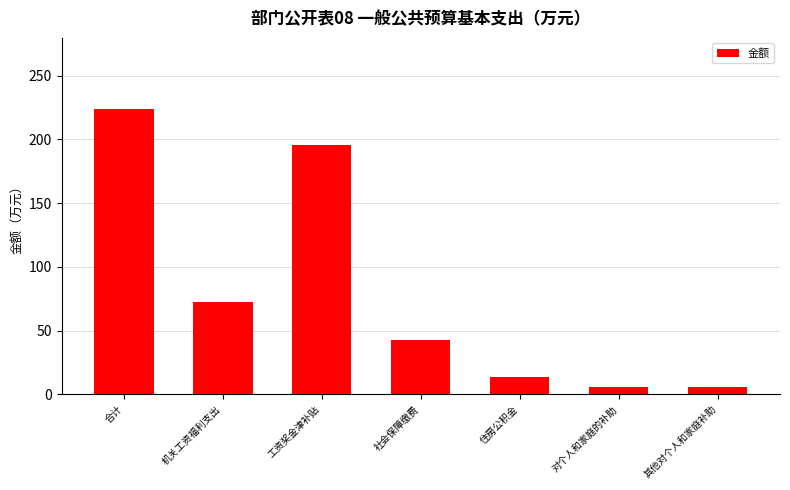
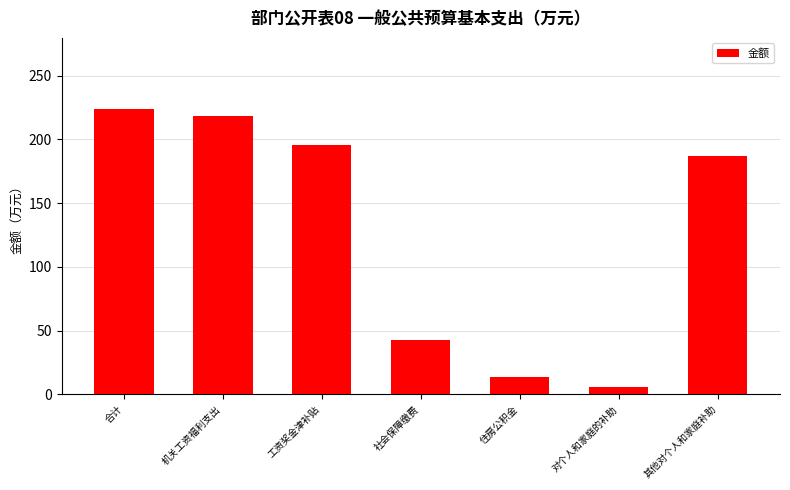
  {
    "合计": 224,
-   "机关工资福利支出": 72,
+   "机关工资福利支出": 218,
    "工资奖金津补贴": 196,
    "社会保障缴费": 43,
    "住房公积金": 14,
    "对个人和家庭的补助": 5,
-   "其他对个人和家庭补助": 5
+   "其他对个人和家庭补助": 187
  }
